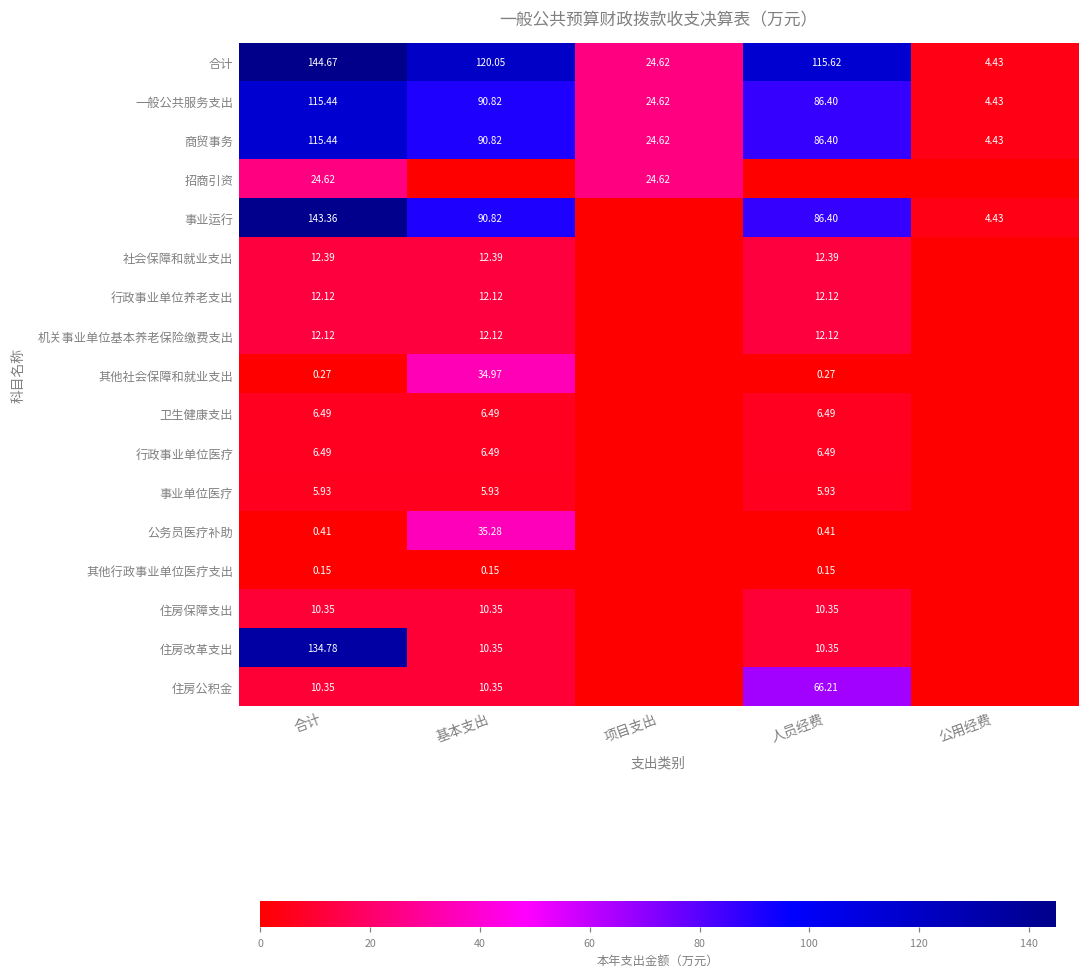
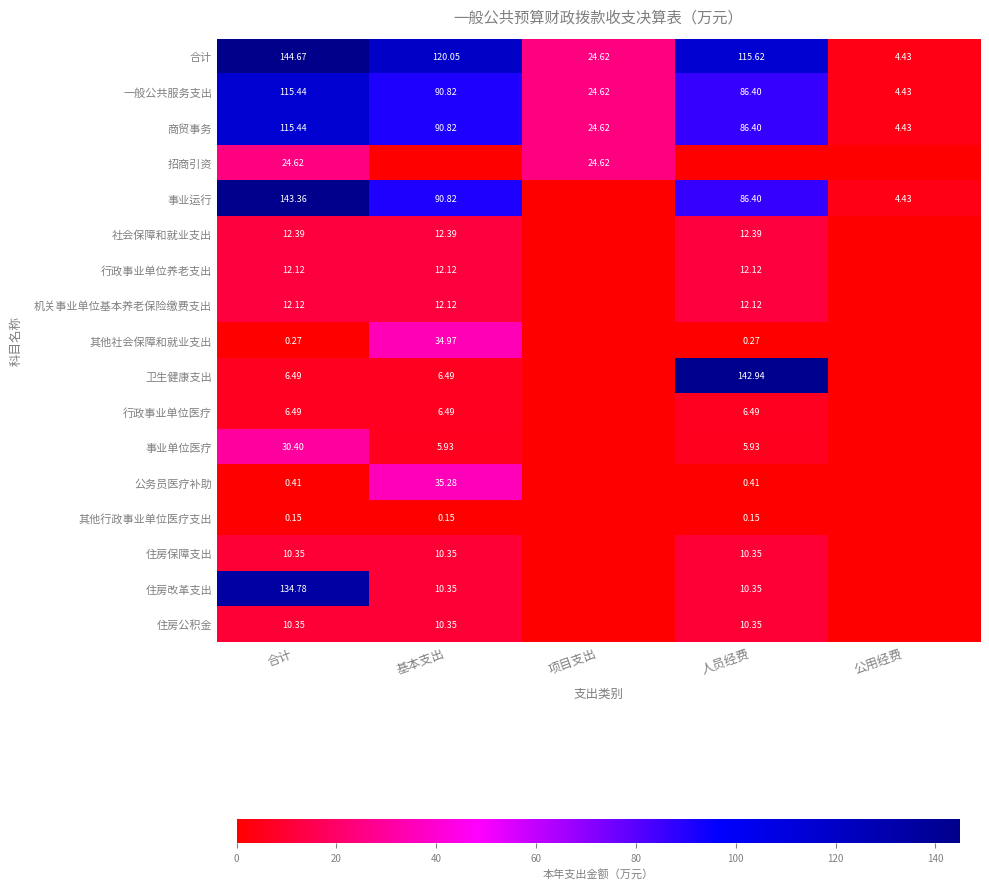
  {
    "合计": {
      "合计": 144.67,
      "基本支出": 120.05,
      "项目支出": 24.62,
      "人员经费": 115.62,
      "公用经费": 4.43
    },
    "一般公共服务支出": {
      "合计": 115.44,
      "基本支出": 90.82,
      "项目支出": 24.62,
      "人员经费": 86.40,
      "公用经费": 4.43
    },
    "商贸事务": {
      "合计": 115.44,
      "基本支出": 90.82,
      "项目支出": 24.62,
      "人员经费": 86.40,
      "公用经费": 4.43
    },
    "招商引资": {
      "合计": 24.62,
      "项目支出": 24.62
    },
    "事业运行": {
      "合计": 143.36,
      "基本支出": 90.82,
      "人员经费": 86.40,
      "公用经费": 4.43
    },
    "社会保障和就业支出": {
      "合计": 12.39,
      "基本支出": 12.39,
      "人员经费": 12.39
    },
    "行政事业单位养老支出": {
      "合计": 12.12,
      "基本支出": 12.12,
      "人员经费": 12.12
    },
    "机关事业单位基本养老保险缴费支出": {
      "合计": 12.12,
      "基本支出": 12.12,
      "人员经费": 12.12
    },
    "其他社会保障和就业支出": {
      "合计": 0.27,
      "基本支出": 34.97,
      "人员经费": 0.27
    },
    "卫生健康支出": {
      "合计": 6.49,
      "基本支出": 6.49,
-     "人员经费": 6.49
+     "人员经费": 142.94
    },
    "行政事业单位医疗": {
      "合计": 6.49,
      "基本支出": 6.49,
      "人员经费": 6.49
    },
    "事业单位医疗": {
-     "合计": 5.93,
+     "合计": 30.40,
      "基本支出": 5.93,
      "人员经费": 5.93
    },
    "公务员医疗补助": {
      "合计": 0.41,
      "基本支出": 35.28,
      "人员经费": 0.41
    },
    "其他行政事业单位医疗支出": {
      "合计": 0.15,
      "基本支出": 0.15,
      "人员经费": 0.15
    },
    "住房保障支出": {
      "合计": 10.35,
      "基本支出": 10.35,
      "人员经费": 10.35
    },
    "住房改革支出": {
      "合计": 134.78,
      "基本支出": 10.35,
      "人员经费": 10.35
    },
    "住房公积金": {
      "合计": 10.35,
      "基本支出": 10.35,
-     "人员经费": 66.21
+     "人员经费": 10.35
    }
  }
